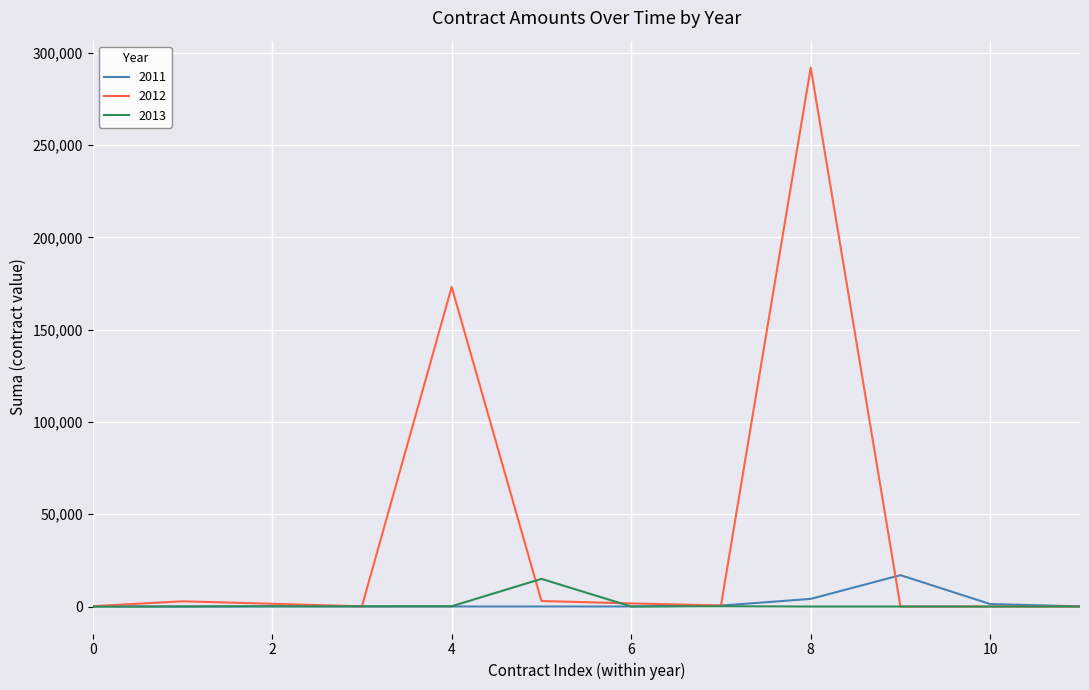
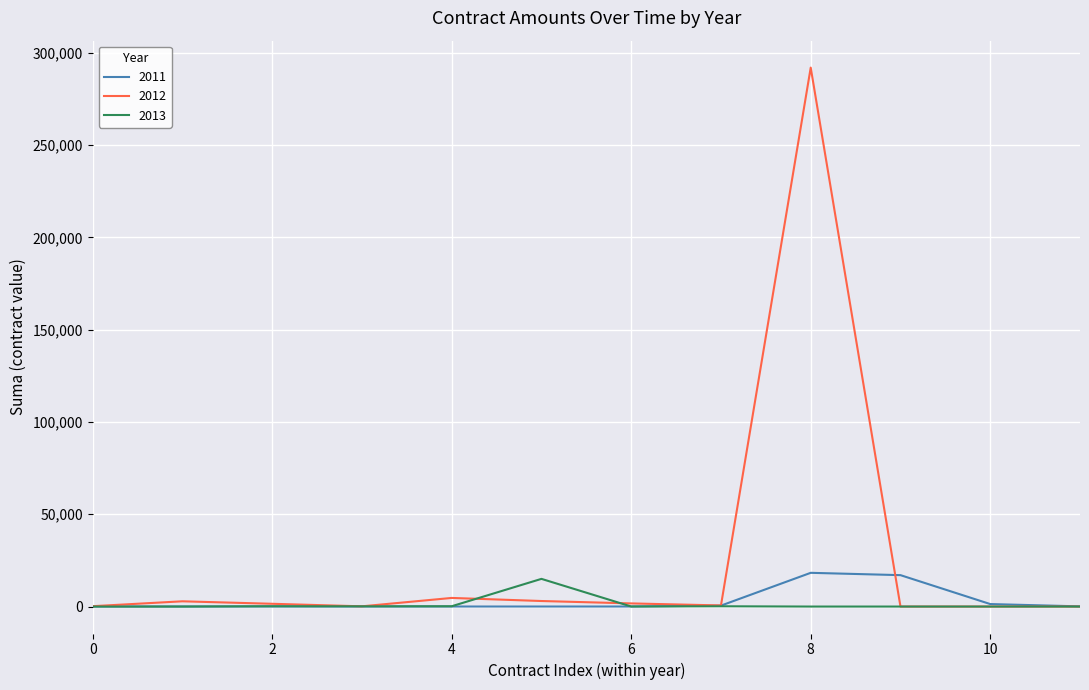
  {
    "2011": {
-     "8": "4,000"
+     "8": "18,000"
    },
    "2012": {
-     "4": "173,000",
+     "4": "5,000",
      "6": "2,000",
      "8": "292,000"
    },
    "2013": {
      "8": "0"
    }
  }
